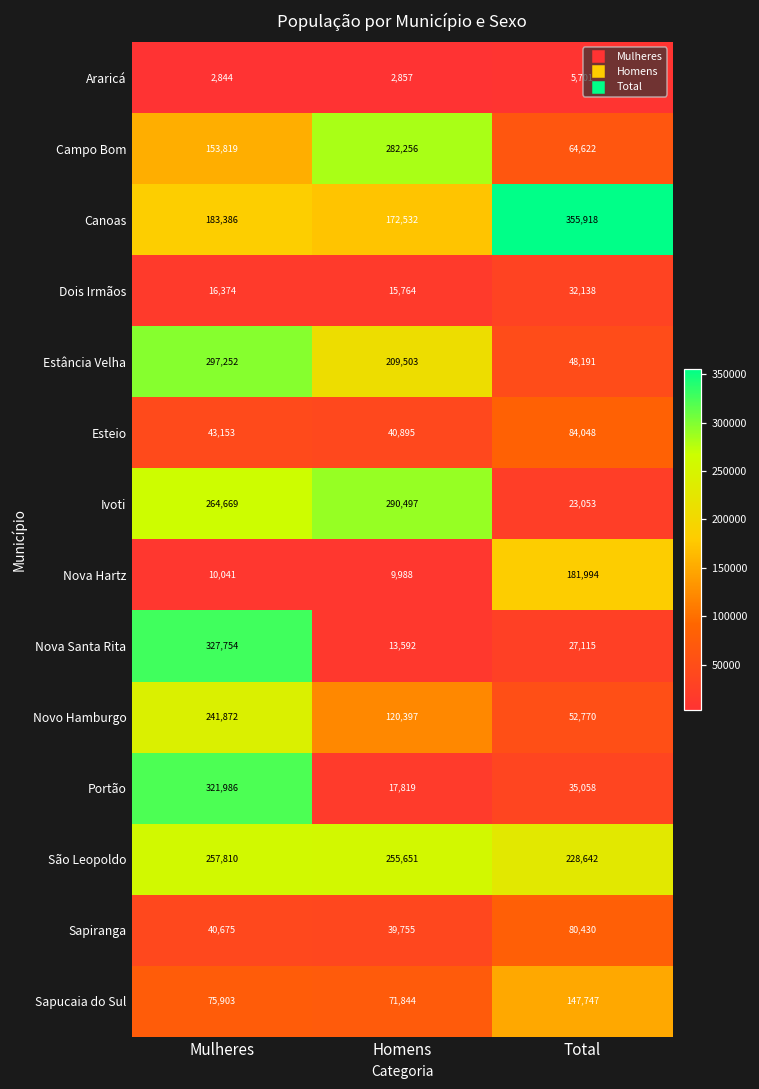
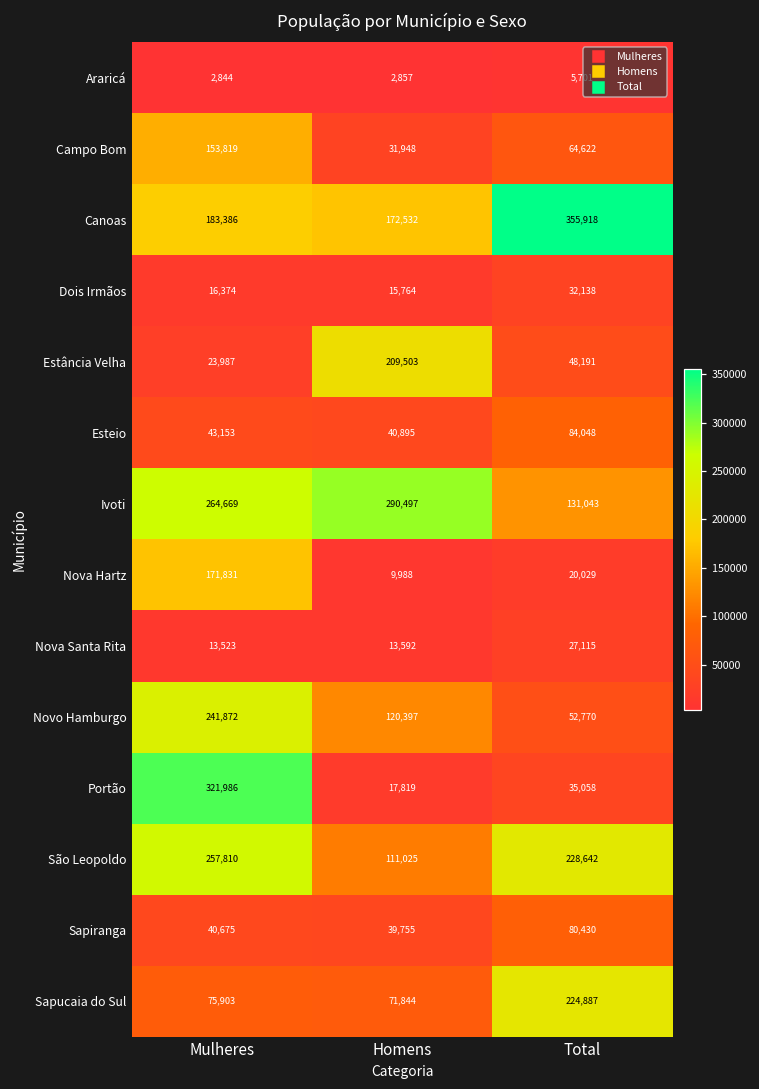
  {
    "Araricá": {
      "Mulheres": "2,844",
      "Homens": "2,857"
    },
    "Campo Bom": {
      "Mulheres": "153,819",
-     "Homens": "282,256",
+     "Homens": "31,948",
      "Total": "64,622"
    },
    "Canoas": {
      "Mulheres": "183,386",
      "Homens": "172,532",
      "Total": "355,918"
    },
    "Dois Irmãos": {
      "Mulheres": "16,374",
      "Homens": "15,764",
      "Total": "32,138"
    },
    "Estância Velha": {
-     "Mulheres": "297,252",
+     "Mulheres": "23,987",
      "Homens": "209,503",
      "Total": "48,191"
    },
    "Esteio": {
      "Mulheres": "43,153",
      "Homens": "40,895",
      "Total": "84,048"
    },
    "Ivoti": {
      "Mulheres": "264,669",
      "Homens": "290,497",
-     "Total": "23,053"
+     "Total": "131,043"
    },
    "Nova Hartz": {
-     "Mulheres": "10,041",
+     "Mulheres": "171,831",
      "Homens": "9,988",
-     "Total": "181,994"
+     "Total": "20,029"
    },
    "Nova Santa Rita": {
-     "Mulheres": "327,754",
+     "Mulheres": "13,523",
      "Homens": "13,592",
      "Total": "27,115"
    },
    "Novo Hamburgo": {
      "Mulheres": "241,872",
      "Homens": "120,397",
      "Total": "52,770"
    },
    "Portão": {
      "Mulheres": "321,986",
      "Homens": "17,819",
      "Total": "35,058"
    },
    "São Leopoldo": {
      "Mulheres": "257,810",
-     "Homens": "255,651",
+     "Homens": "111,025",
      "Total": "228,642"
    },
    "Sapiranga": {
      "Mulheres": "40,675",
      "Homens": "39,755",
      "Total": "80,430"
    },
    "Sapucaia do Sul": {
      "Mulheres": "75,903",
      "Homens": "71,844",
-     "Total": "147,747"
+     "Total": "224,887"
    }
  }
